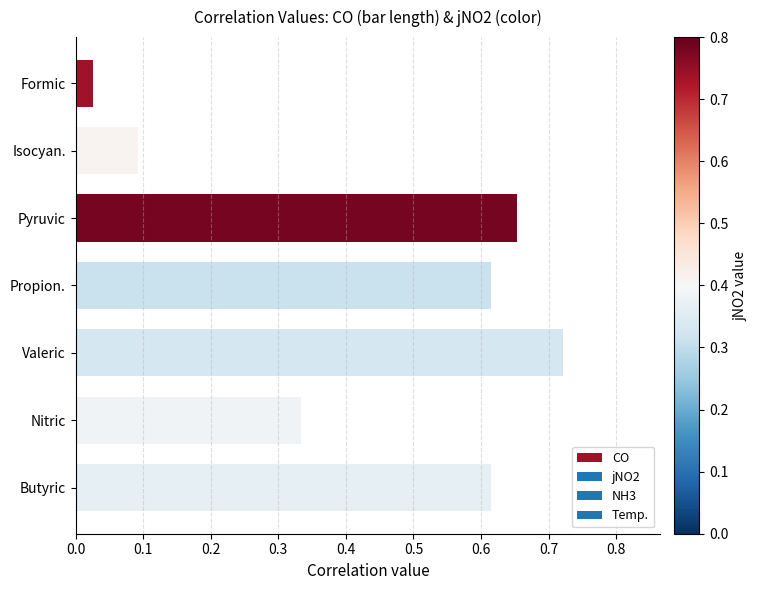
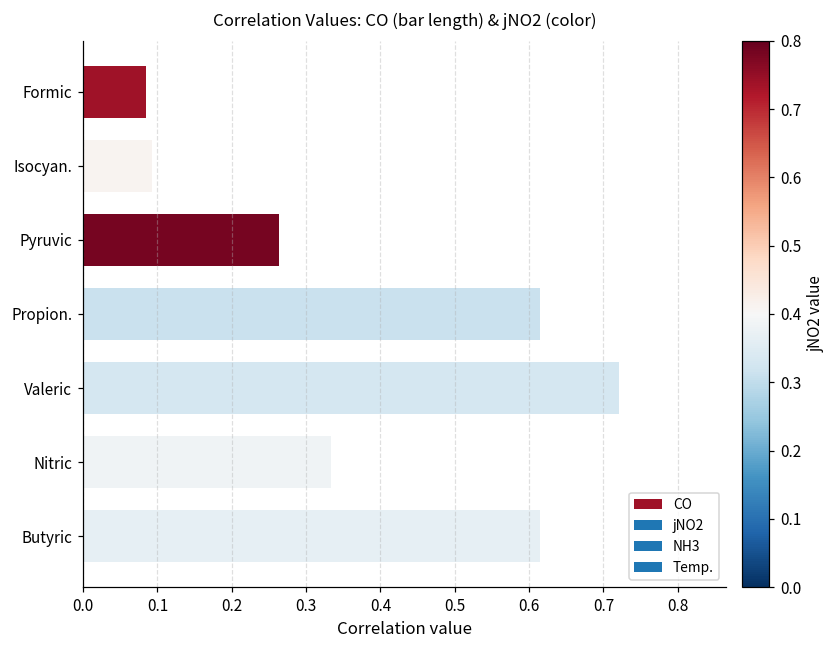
  {
-   "Formic": 0.03,
+   "Formic": 0.08,
    "Isocyan.": 0.09,
-   "Pyruvic": 0.65,
+   "Pyruvic": 0.26,
    "Propion.": 0.61,
    "Valeric": 0.72,
    "Nitric": 0.33,
    "Butyric": 0.62
  }
